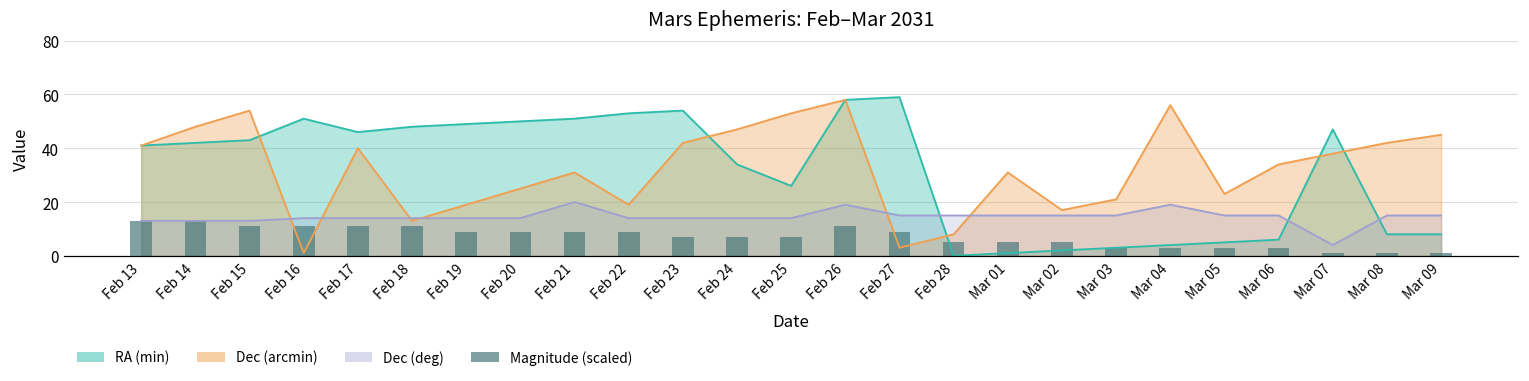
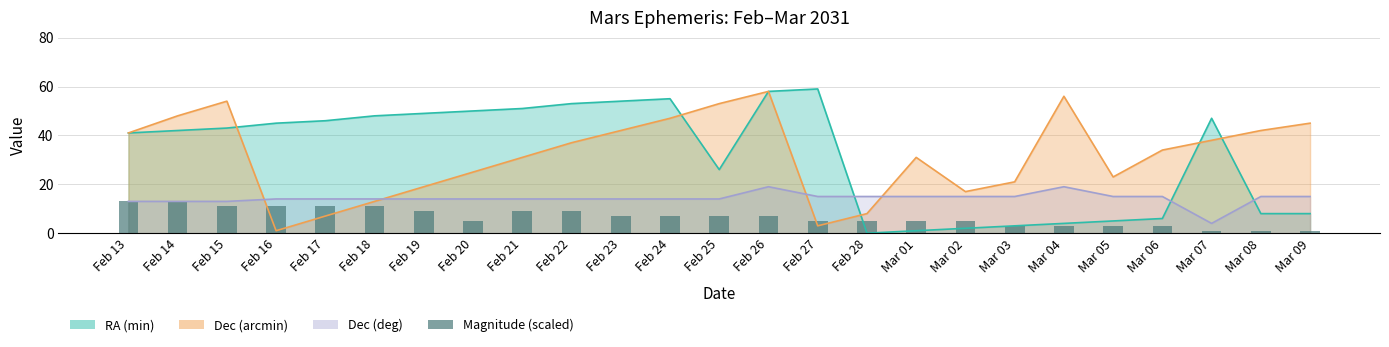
  {
    "Magnitude (scaled)": {
      "Feb 13": 13,
      "Feb 14": 13,
      "Feb 15": 11,
      "Feb 16": 11,
      "Feb 17": 11,
      "Feb 18": 11,
      "Feb 19": 9,
-     "Feb 20": 9,
+     "Feb 20": 5,
      "Feb 21": 9,
      "Feb 22": 9,
      "Feb 23": 7,
      "Feb 24": 7,
      "Feb 25": 7,
-     "Feb 26": 11,
-     "Feb 27": 9,
+     "Feb 26": 7,
+     "Feb 27": 5,
      "Feb 28": 5,
      "Mar 01": 5,
      "Mar 02": 5,
      "Mar 03": 3,
      "Mar 04": 3,
      "Mar 05": 3,
      "Mar 06": 3
    },
    "RA (min)": {
      "Feb 14": 42,
      "Feb 15": 43,
-     "Feb 16": 51,
+     "Feb 16": 45,
      "Feb 17": 46,
      "Feb 18": 48,
      "Feb 19": 49,
      "Feb 20": 50,
      "Feb 21": 51,
      "Feb 22": 53,
      "Feb 23": 54,
-     "Feb 24": 34,
+     "Feb 24": 55,
      "Feb 25": 26,
      "Feb 27": 59,
      "Feb 28": 0,
      "Mar 01": 1,
      "Mar 02": 2,
      "Mar 03": 3,
      "Mar 04": 4,
      "Mar 05": 5,
      "Mar 06": 6,
      "Mar 07": 47,
      "Mar 08": 8,
      "Mar 09": 8
    },
    "Dec (arcmin)": {
      "Feb 14": 48,
      "Feb 15": 54,
      "Feb 16": 1,
-     "Feb 17": 40,
+     "Feb 17": 7,
      "Feb 19": 19,
      "Feb 20": 25,
      "Feb 21": 31,
-     "Feb 22": 19,
+     "Feb 22": 37,
      "Feb 23": 42,
      "Feb 24": 47,
      "Feb 25": 53,
      "Feb 27": 3,
      "Feb 28": 8,
      "Mar 01": 31,
      "Mar 02": 17,
      "Mar 03": 21,
      "Mar 04": 56,
      "Mar 05": 23,
      "Mar 06": 34,
      "Mar 07": 38,
      "Mar 08": 42,
      "Mar 09": 45
    },
    "Dec (deg)": {
      "Feb 13": 13,
      "Feb 14": 13,
      "Feb 15": 13,
      "Feb 16": 14,
      "Feb 17": 14,
      "Feb 19": 14,
      "Feb 20": 14,
-     "Feb 21": 20,
+     "Feb 21": 14,
      "Feb 22": 14,
      "Feb 23": 14,
      "Feb 24": 14,
      "Feb 25": 14,
      "Feb 26": 19,
      "Feb 27": 15,
      "Feb 28": 15,
      "Mar 01": 15,
      "Mar 02": 15,
      "Mar 03": 15,
      "Mar 04": 19,
      "Mar 05": 15,
      "Mar 06": 15,
      "Mar 07": 4,
      "Mar 08": 15,
      "Mar 09": 15
    }
  }
